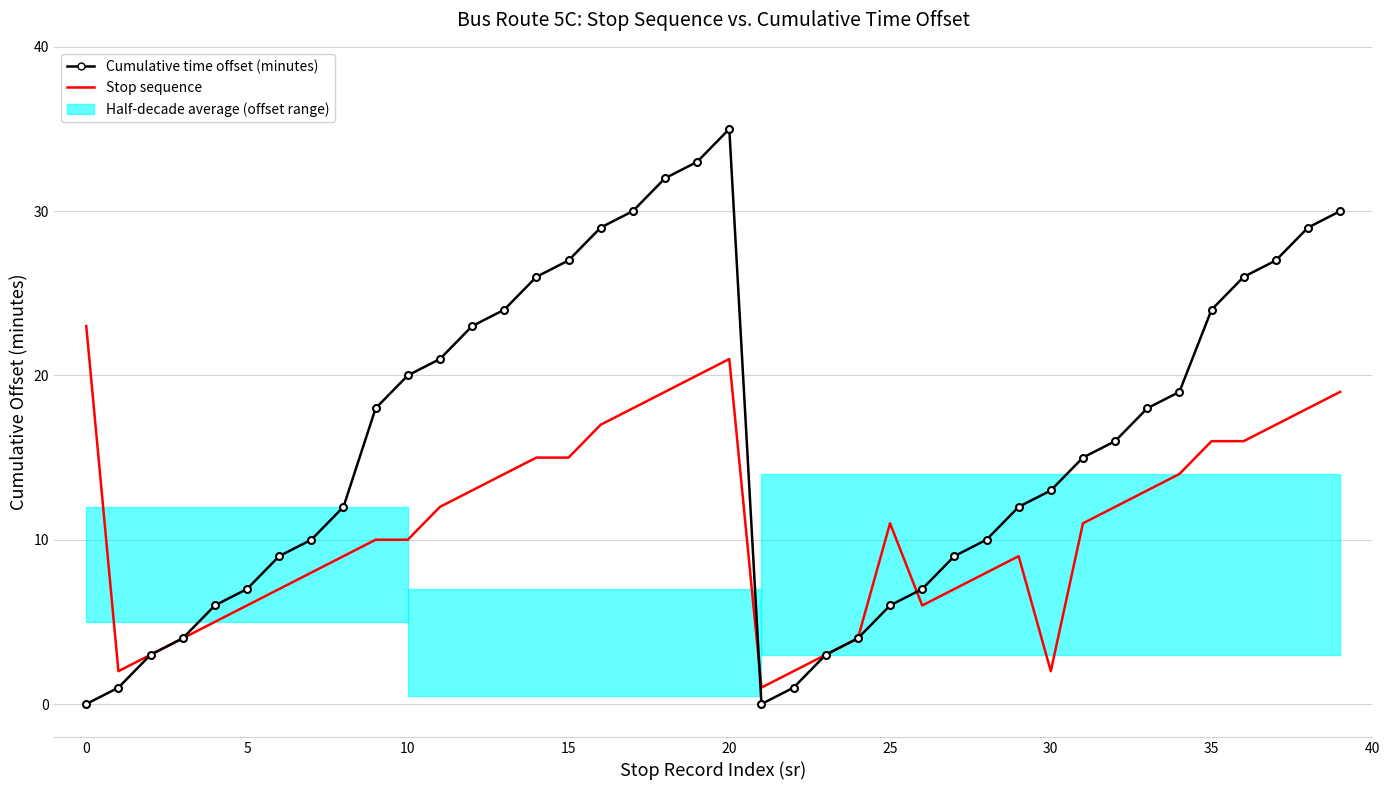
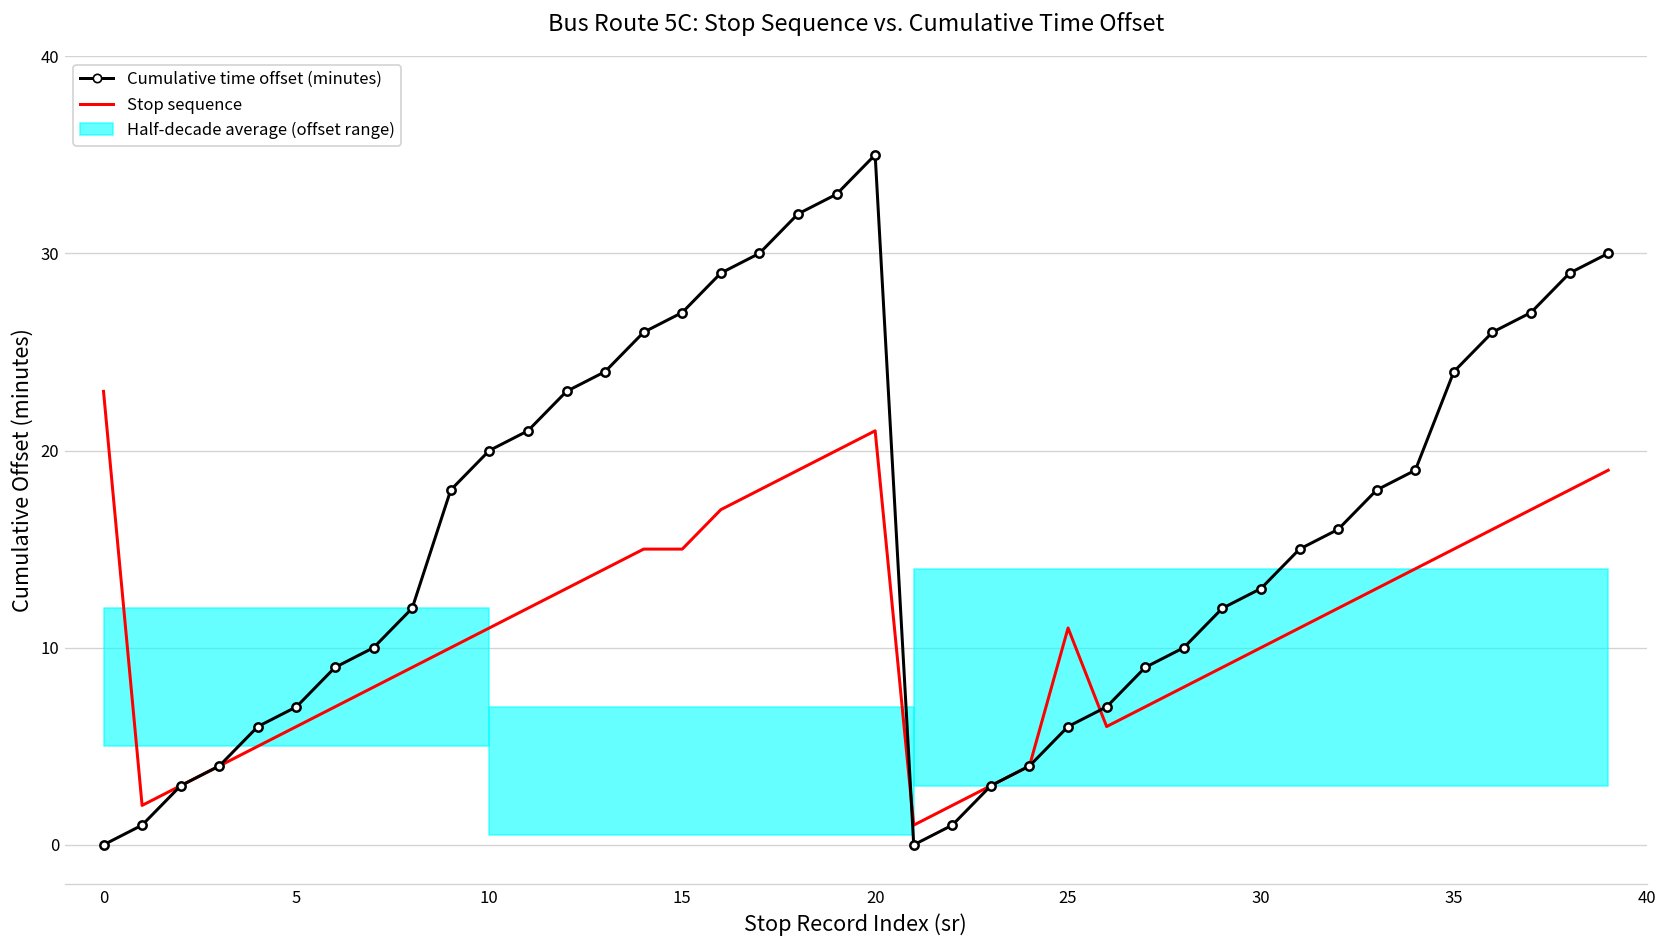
  {
    "Cumulative time offset (minutes)": {
      "0": 0,
      "5": 7,
      "10": 20,
      "15": 27,
      "20": 35,
      "25": 6,
      "30": 13,
      "35": 24
    },
    "Stop sequence": {
      "0": 23,
      "5": 6,
-     "10": 10,
+     "10": 11,
      "15": 15,
      "20": 21,
      "25": 11,
-     "30": 2,
-     "35": 16
+     "30": 10,
+     "35": 15
    }
  }
